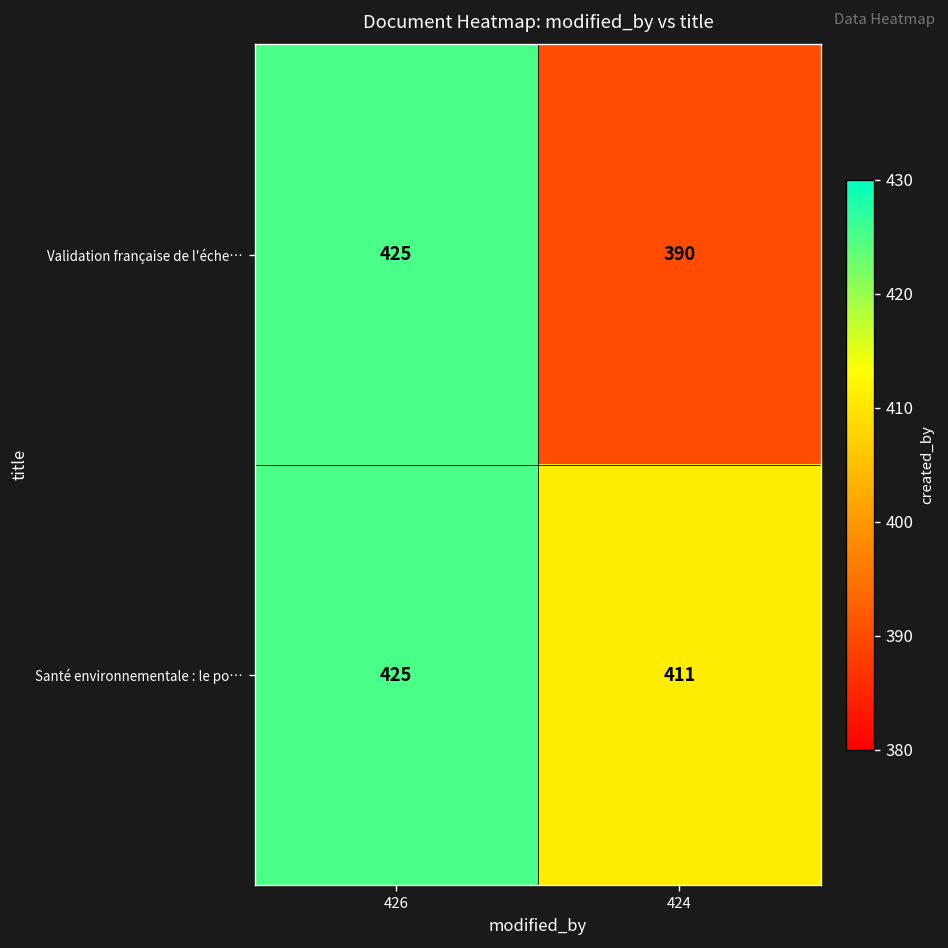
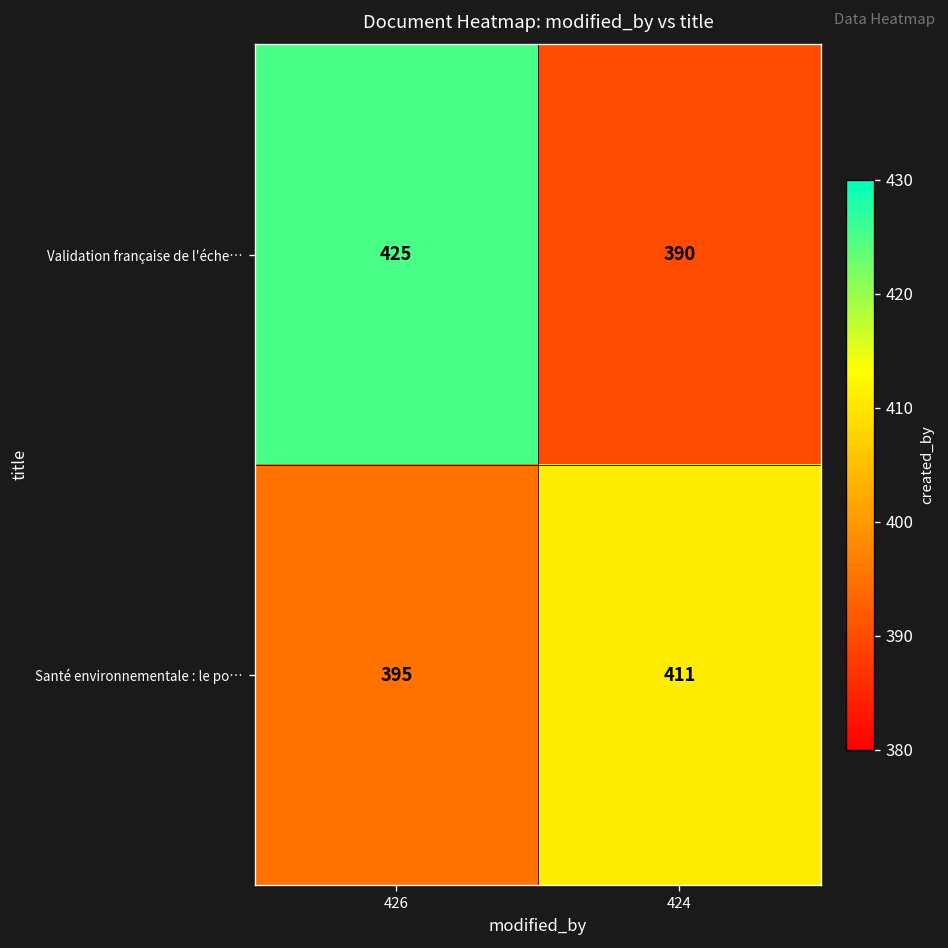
  {
    "Validation française de l'éche…": {
      "426": 425,
      "424": 390
    },
    "Santé environnementale : le po…": {
-     "426": 425,
+     "426": 395,
      "424": 411
    }
  }
